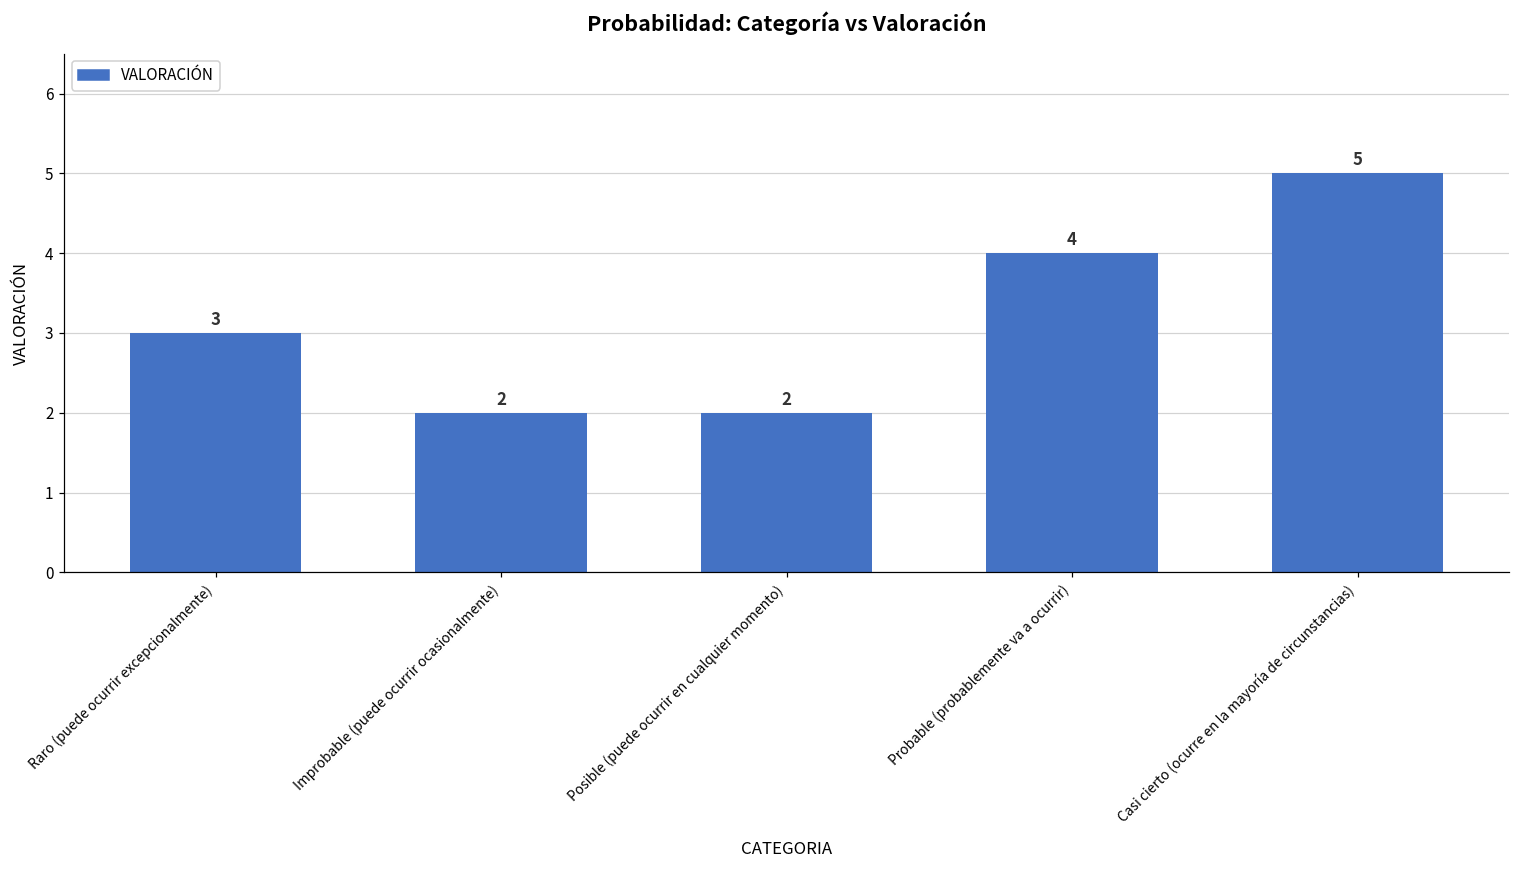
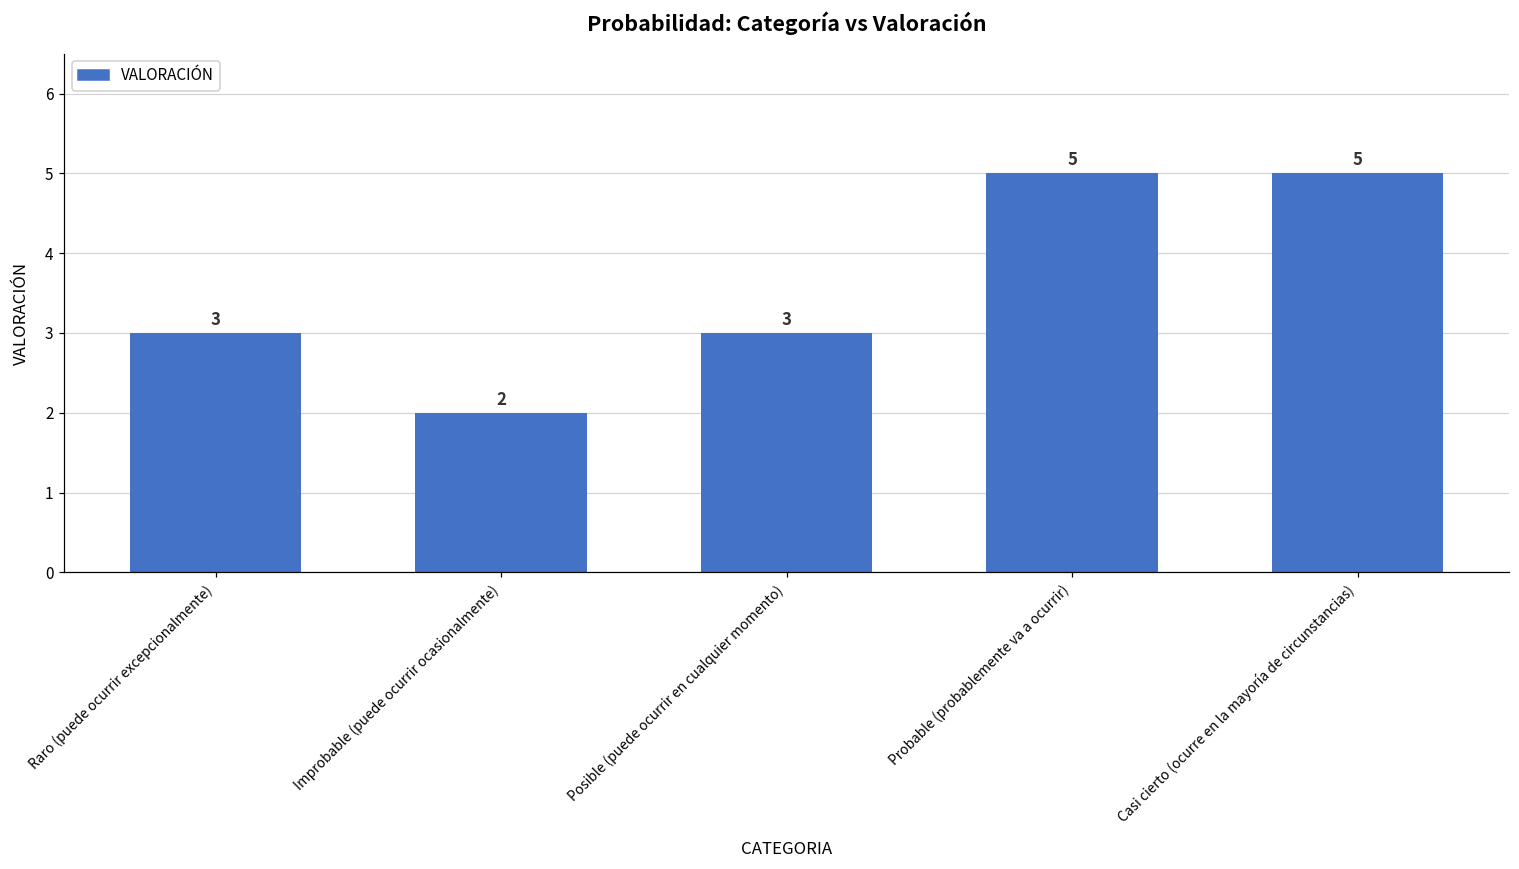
  {
    "Raro (puede ocurrir excepcionalmente)": 3,
    "Improbable (puede ocurrir ocasionalmente)": 2,
-   "Posible (puede ocurrir en cualquier momento)": 2,
-   "Probable (probablemente va a ocurrir)": 4,
+   "Posible (puede ocurrir en cualquier momento)": 3,
+   "Probable (probablemente va a ocurrir)": 5,
    "Casi cierto (ocurre en la mayoría de circunstancias)": 5
  }
